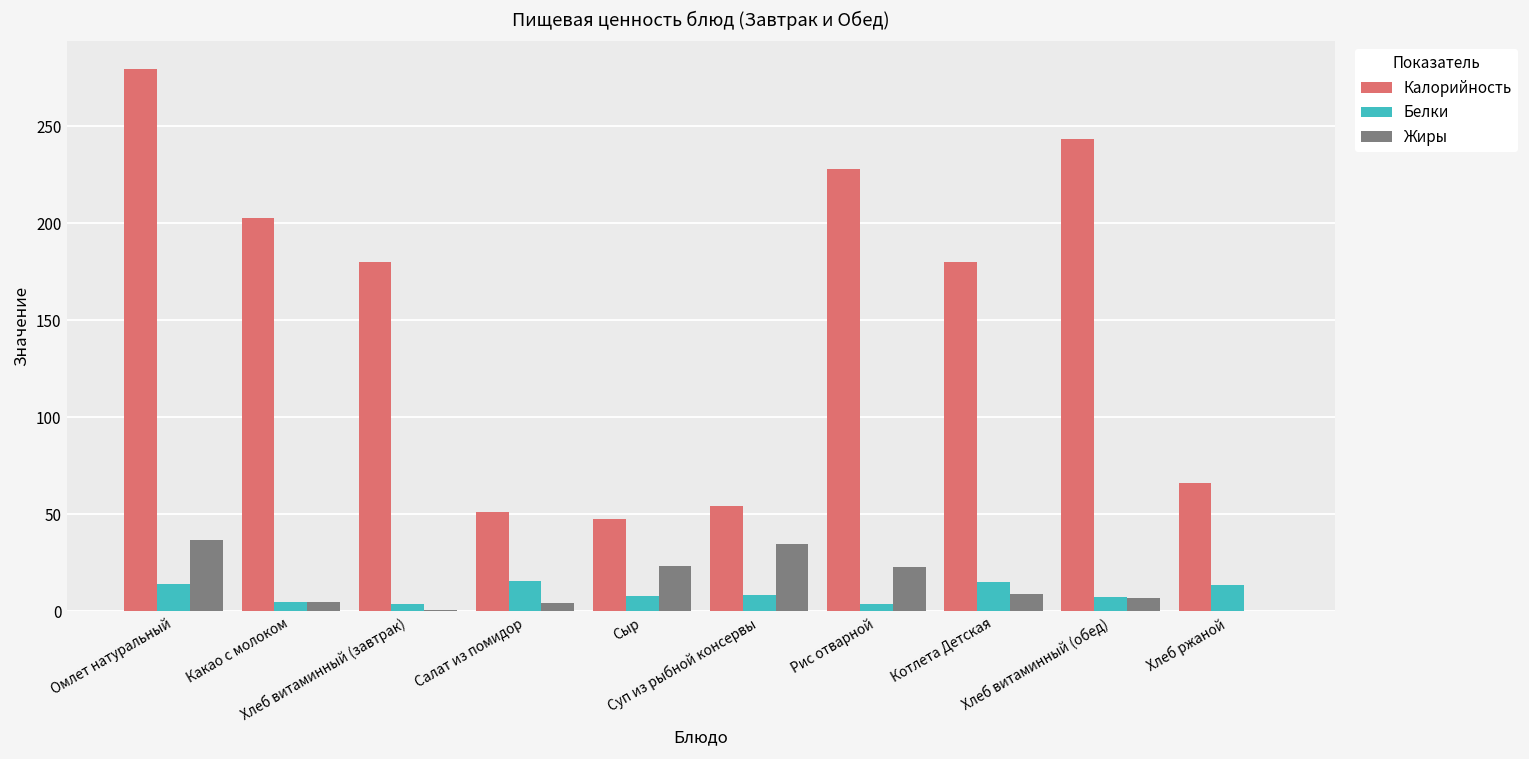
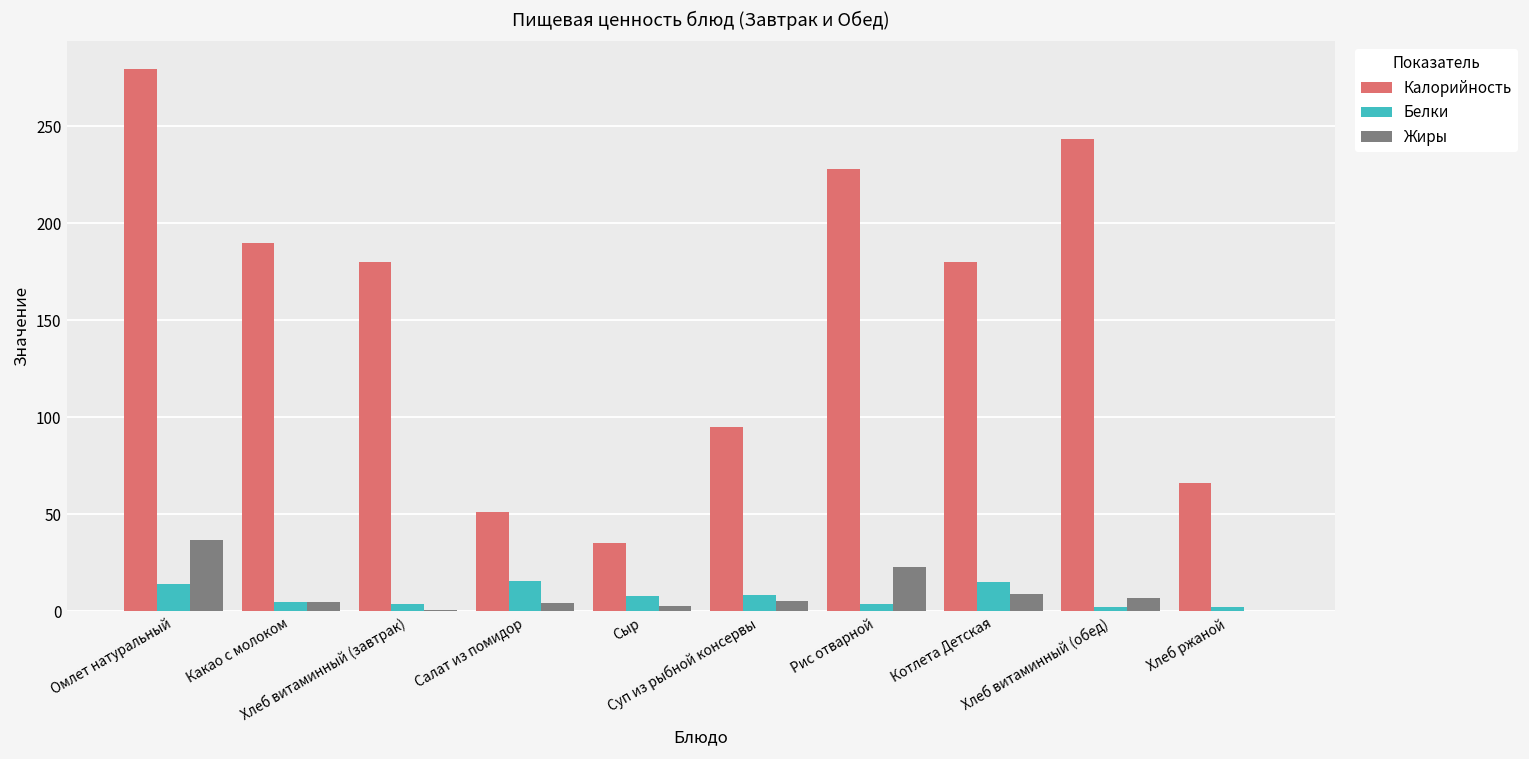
  {
    "Калорийность": {
      "Омлет натуральный": 280,
-     "Какао с молоком": 203,
+     "Какао с молоком": 190,
      "Хлеб витаминный (завтрак)": 180,
      "Салат из помидор": 51,
-     "Сыр": 48,
-     "Суп из рыбной консервы": 55,
+     "Сыр": 35,
+     "Суп из рыбной консервы": 95,
      "Рис отварной": 228,
      "Котлета Детская": 180,
      "Хлеб витаминный (обед)": 244,
      "Хлеб ржаной": 66
    },
    "Белки": {
      "Омлет натуральный": 14,
      "Какао с молоком": 5,
      "Хлеб витаминный (завтрак)": 4,
      "Салат из помидор": 16,
      "Сыр": 8,
      "Суп из рыбной консервы": 8,
      "Рис отварной": 4,
      "Котлета Детская": 15,
-     "Хлеб витаминный (обед)": 8,
-     "Хлеб ржаной": 14
+     "Хлеб витаминный (обед)": 2,
+     "Хлеб ржаной": 2
    },
    "Жиры": {
      "Омлет натуральный": 37,
      "Какао с молоком": 5,
      "Салат из помидор": 4,
-     "Сыр": 23,
-     "Суп из рыбной консервы": 35,
+     "Сыр": 3,
+     "Суп из рыбной консервы": 5,
      "Рис отварной": 23,
      "Котлета Детская": 9,
      "Хлеб витаминный (обед)": 7
    }
  }
